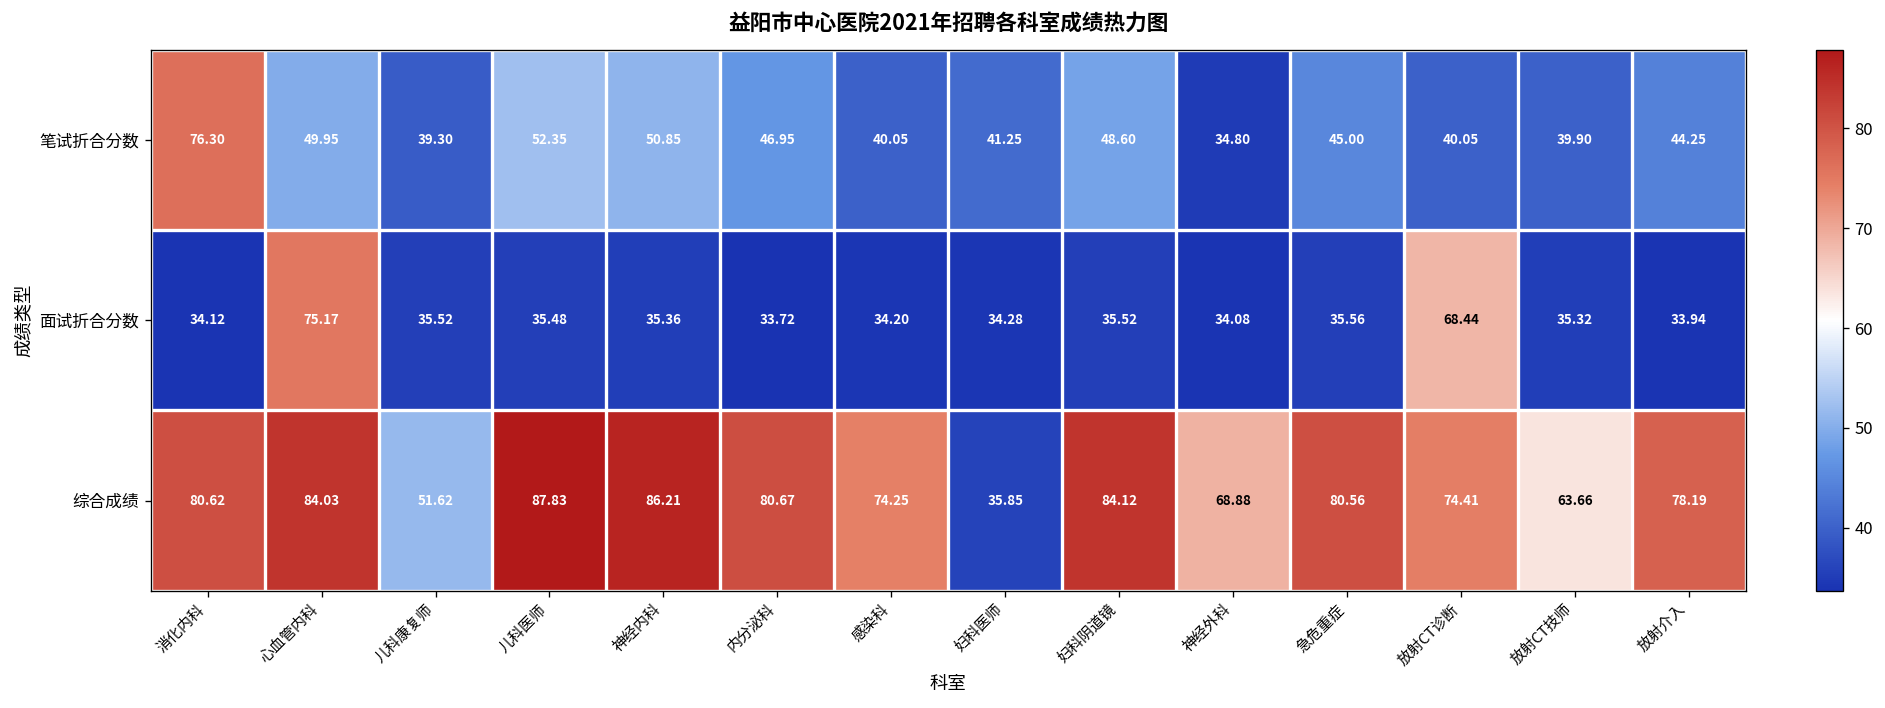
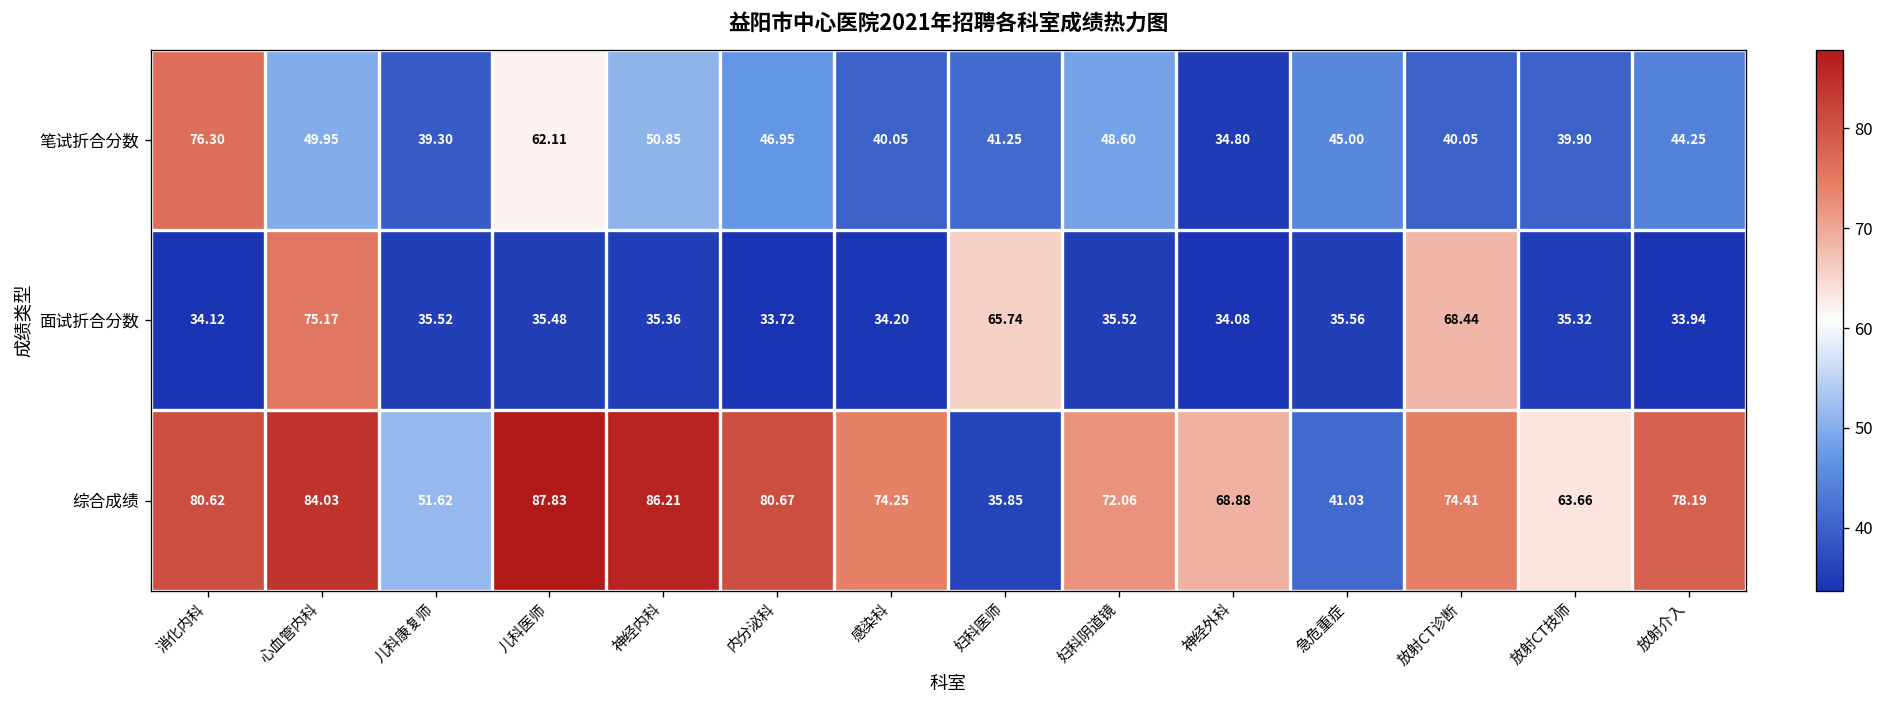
  {
    "笔试折合分数": {
      "消化内科": 76.30,
      "心血管内科": 49.95,
      "儿科康复师": 39.30,
-     "儿科医师": 52.35,
+     "儿科医师": 62.11,
      "神经内科": 50.85,
      "内分泌科": 46.95,
      "感染科": 40.05,
      "妇科医师": 41.25,
      "妇科阴道镜": 48.60,
      "神经外科": 34.80,
      "急危重症": 45.00,
      "放射CT诊断": 40.05,
      "放射CT技师": 39.90,
      "放射介入": 44.25
    },
    "面试折合分数": {
      "消化内科": 34.12,
      "心血管内科": 75.17,
      "儿科康复师": 35.52,
      "儿科医师": 35.48,
      "神经内科": 35.36,
      "内分泌科": 33.72,
      "感染科": 34.20,
-     "妇科医师": 34.28,
+     "妇科医师": 65.74,
      "妇科阴道镜": 35.52,
      "神经外科": 34.08,
      "急危重症": 35.56,
      "放射CT诊断": 68.44,
      "放射CT技师": 35.32,
      "放射介入": 33.94
    },
    "综合成绩": {
      "消化内科": 80.62,
      "心血管内科": 84.03,
      "儿科康复师": 51.62,
      "儿科医师": 87.83,
      "神经内科": 86.21,
      "内分泌科": 80.67,
      "感染科": 74.25,
      "妇科医师": 35.85,
-     "妇科阴道镜": 84.12,
+     "妇科阴道镜": 72.06,
      "神经外科": 68.88,
-     "急危重症": 80.56,
+     "急危重症": 41.03,
      "放射CT诊断": 74.41,
      "放射CT技师": 63.66,
      "放射介入": 78.19
    }
  }
